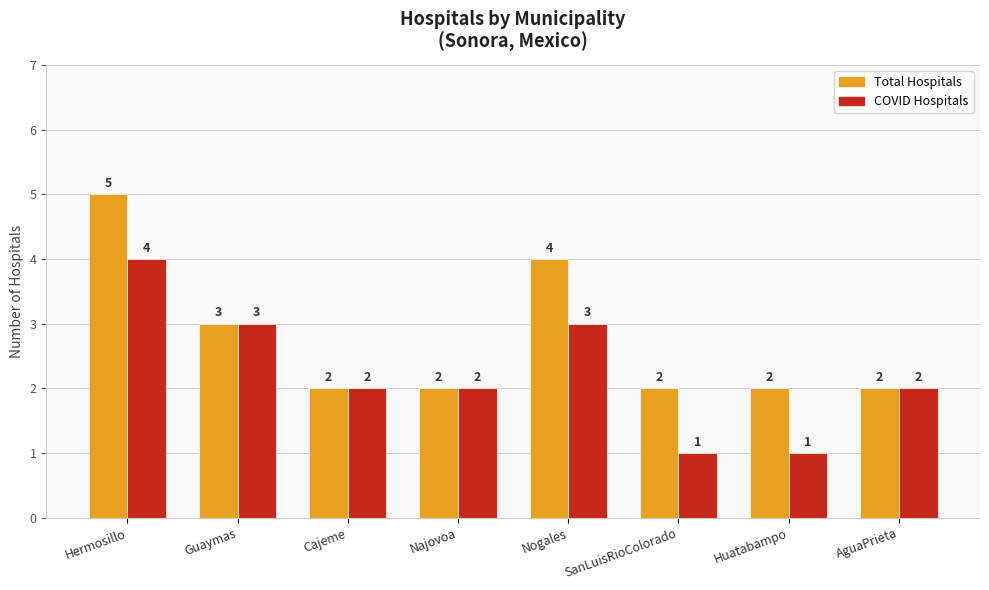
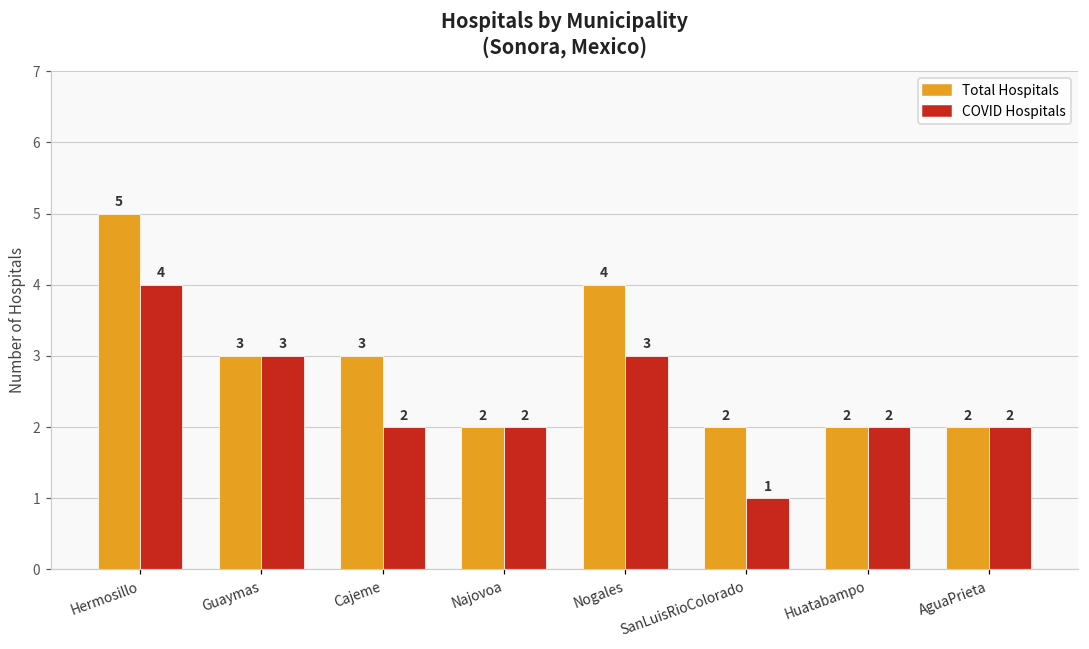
  {
    "Total Hospitals": {
      "Hermosillo": 5,
      "Guaymas": 3,
-     "Cajeme": 2,
+     "Cajeme": 3,
      "Najovoa": 2,
      "Nogales": 4,
      "SanLuisRioColorado": 2,
      "Huatabampo": 2,
      "AguaPrieta": 2
    },
    "COVID Hospitals": {
      "Hermosillo": 4,
      "Guaymas": 3,
      "Cajeme": 2,
      "Najovoa": 2,
      "Nogales": 3,
      "SanLuisRioColorado": 1,
-     "Huatabampo": 1,
+     "Huatabampo": 2,
      "AguaPrieta": 2
    }
  }
